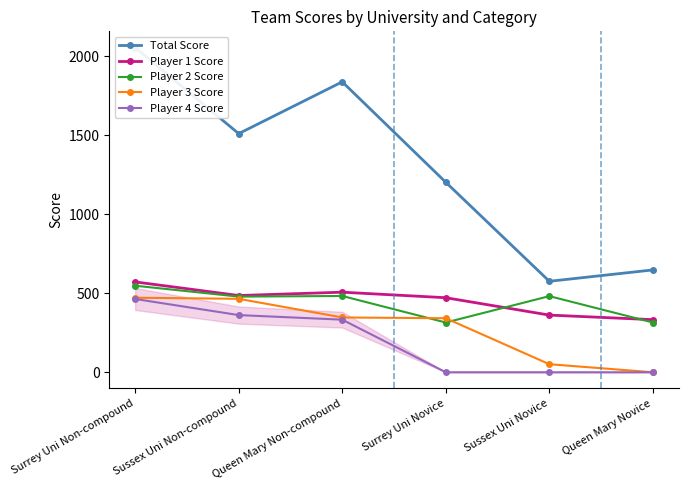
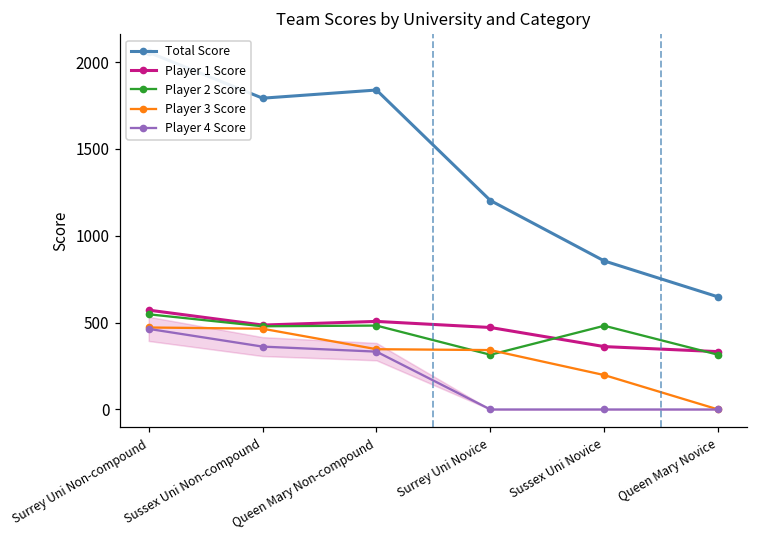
  {
    "Total Score": {
-     "Sussex Uni Non-compound": 1510,
+     "Sussex Uni Non-compound": 1790,
      "Queen Mary Non-compound": 1840,
      "Surrey Uni Novice": 1200,
-     "Sussex Uni Novice": 580,
+     "Sussex Uni Novice": 860,
      "Queen Mary Novice": 650
    },
    "Player 2 Score": {
      "Queen Mary Non-compound": 480,
      "Surrey Uni Novice": 320,
      "Sussex Uni Novice": 480,
      "Queen Mary Novice": 320
    },
    "Player 3 Score": {
      "Surrey Uni Novice": 340,
-     "Sussex Uni Novice": 50
+     "Sussex Uni Novice": 200
    },
    "Player 4 Score": {
      "Sussex Uni Non-compound": 360
    }
  }
